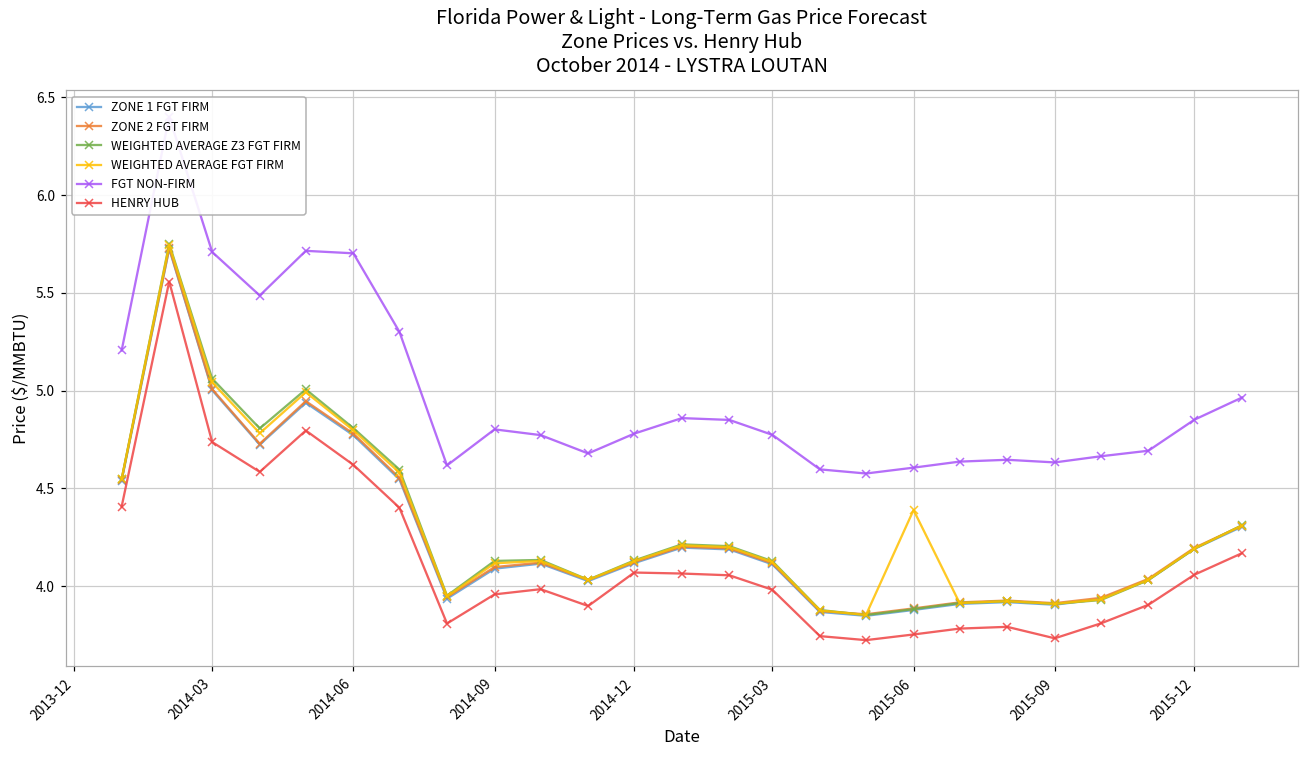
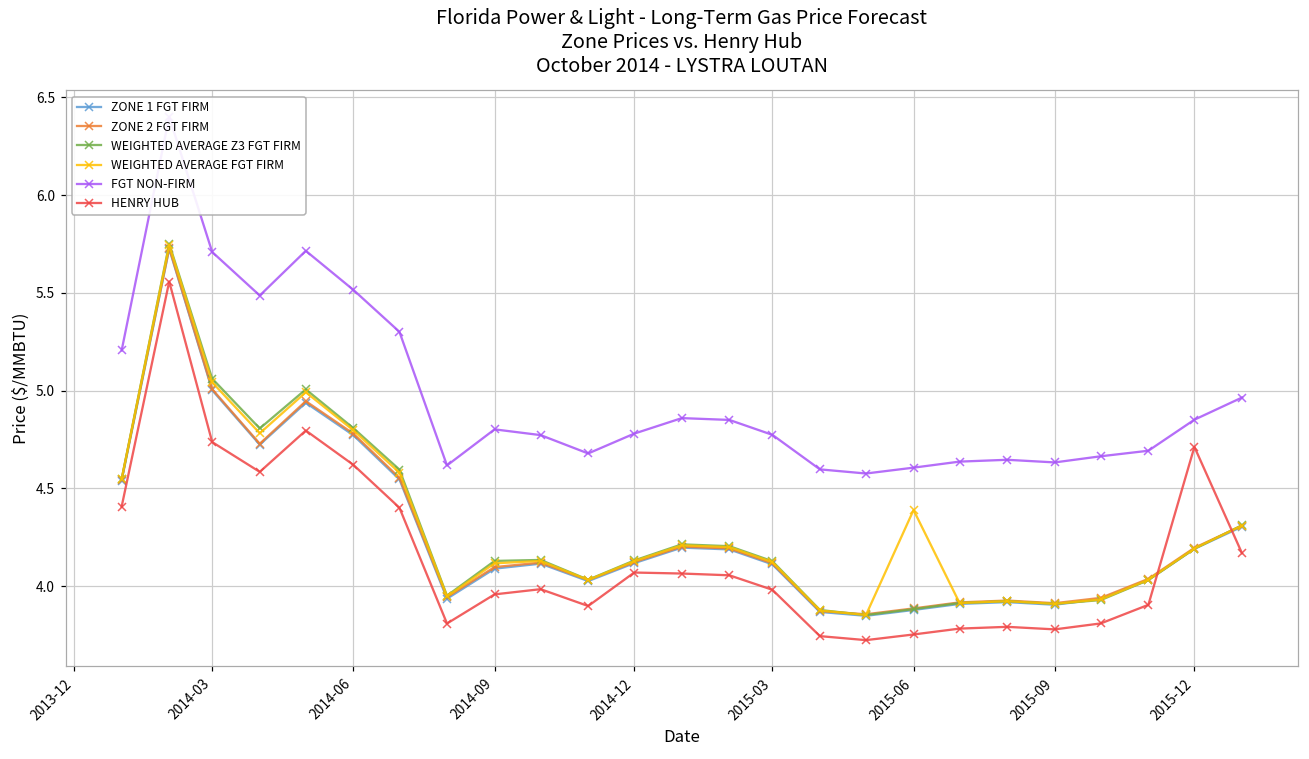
  {
    "WEIGHTED AVERAGE Z3 FGT FIRM": {
      "2014-03": 5.06
    },
    "WEIGHTED AVERAGE FGT FIRM": {
      "2014-03": 5.04,
      "2015-06": 4.39
    },
    "FGT NON-FIRM": {
      "2014-03": 5.71,
-     "2014-06": 5.70,
+     "2014-06": 5.52,
      "2014-09": 4.80,
      "2014-12": 4.78,
      "2015-03": 4.77,
      "2015-06": 4.61,
      "2015-09": 4.63,
      "2015-12": 4.85
    },
    "HENRY HUB": {
      "2014-03": 4.74,
      "2014-06": 4.62,
      "2014-09": 3.96,
      "2014-12": 4.07,
      "2015-03": 3.98,
      "2015-06": 3.75,
-     "2015-09": 3.73,
-     "2015-12": 4.06
+     "2015-09": 3.78,
+     "2015-12": 4.71
    }
  }
